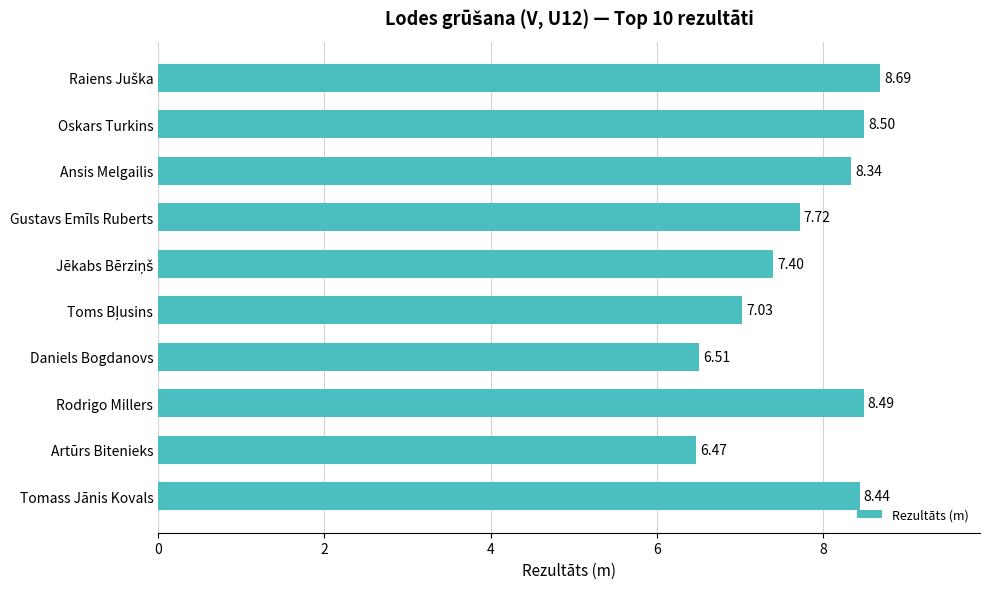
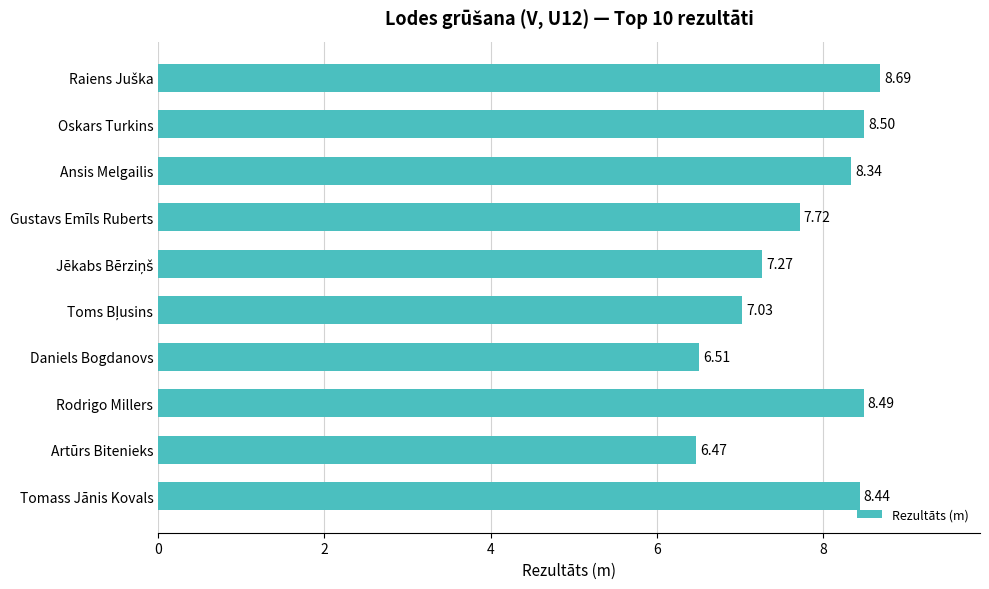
  {
    "Raiens Juška": 8.69,
    "Oskars Turkins": 8.50,
    "Ansis Melgailis": 8.34,
    "Gustavs Emīls Ruberts": 7.72,
-   "Jēkabs Bērziņš": 7.40,
+   "Jēkabs Bērziņš": 7.27,
    "Toms Bļusins": 7.03,
    "Daniels Bogdanovs": 6.51,
    "Rodrigo Millers": 8.49,
    "Artūrs Bitenieks": 6.47,
    "Tomass Jānis Kovals": 8.44
  }
